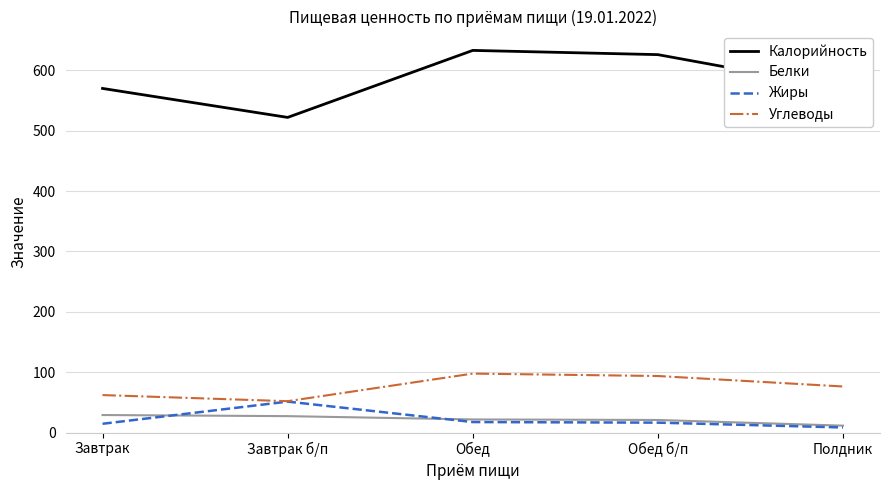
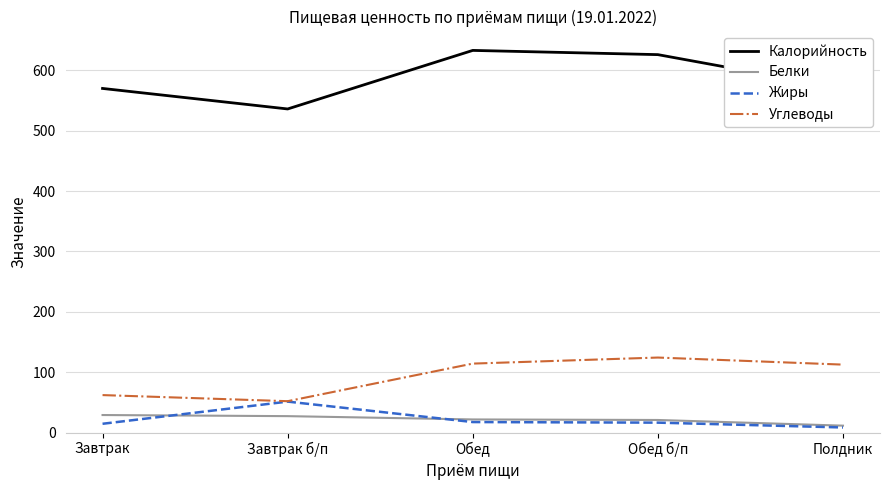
  {
    "Калорийность": {
      "Завтрак": 570,
-     "Завтрак б/п": 520,
+     "Завтрак б/п": 540,
      "Обед": 630,
      "Обед б/п": 630
    },
    "Белки": {
      "Завтрак": 30,
      "Завтрак б/п": 30,
      "Обед": 20,
      "Обед б/п": 20
    },
    "Жиры": {
      "Завтрак": 10,
      "Обед": 20,
      "Обед б/п": 20
    },
    "Углеводы": {
      "Завтрак": 60,
-     "Обед": 100,
-     "Обед б/п": 90,
-     "Полдник": 80
+     "Обед": 110,
+     "Обед б/п": 120,
+     "Полдник": 110
    }
  }
